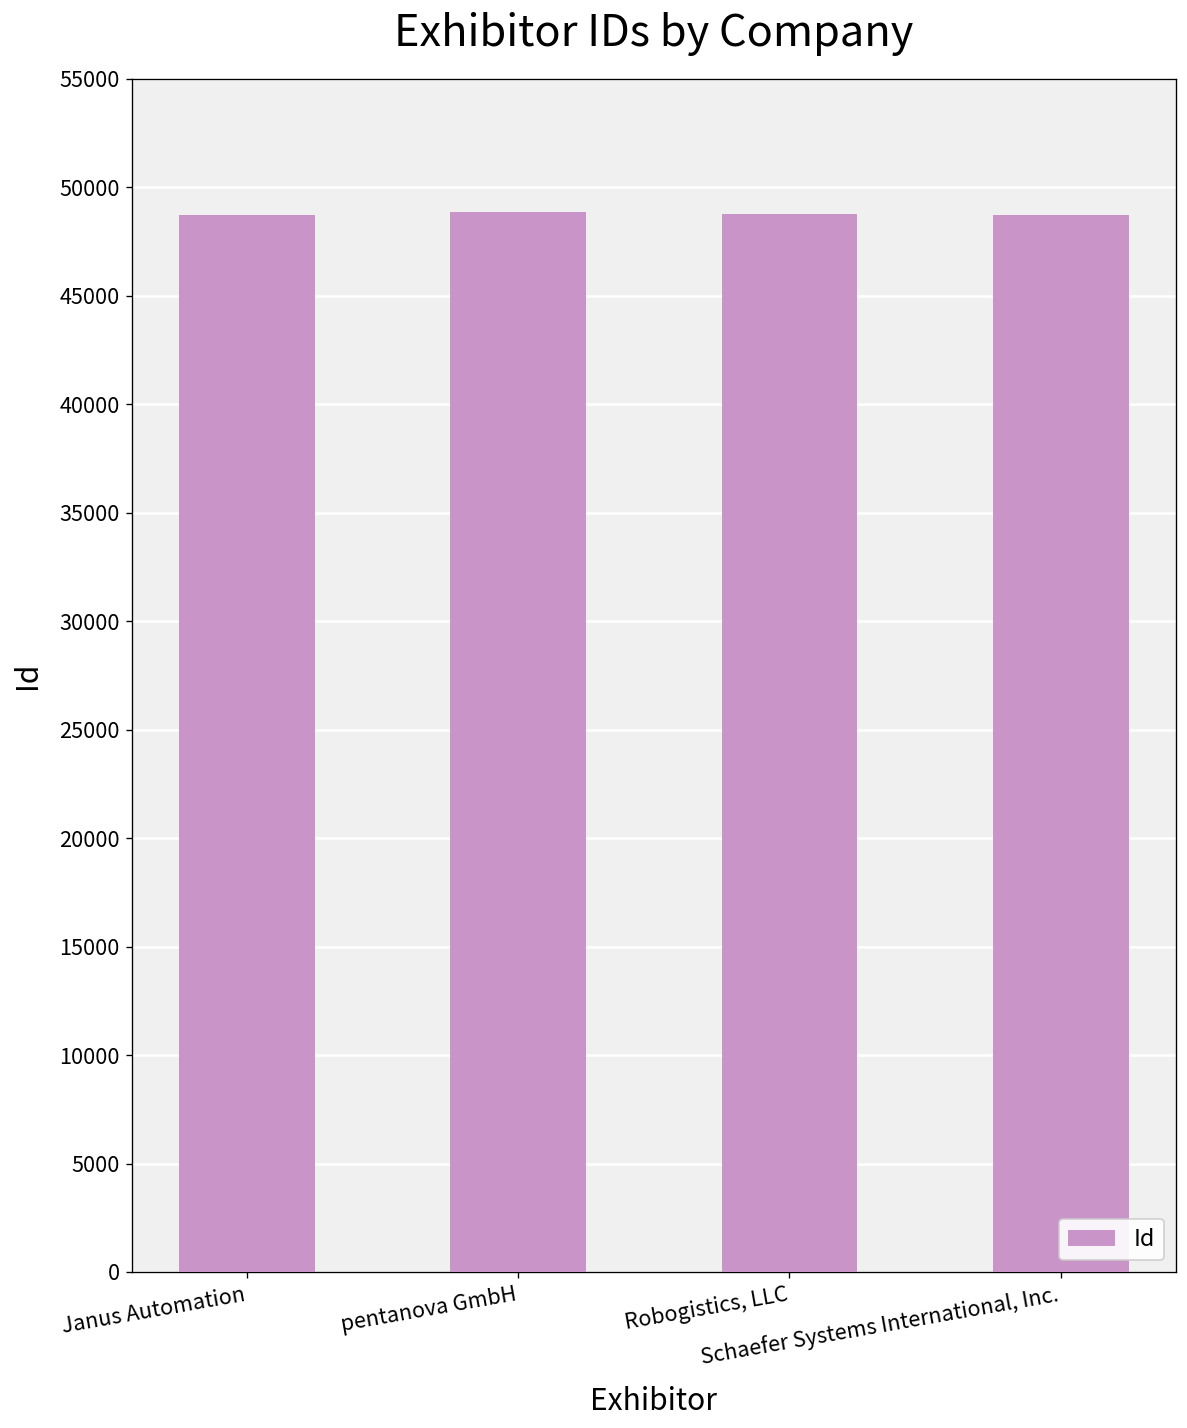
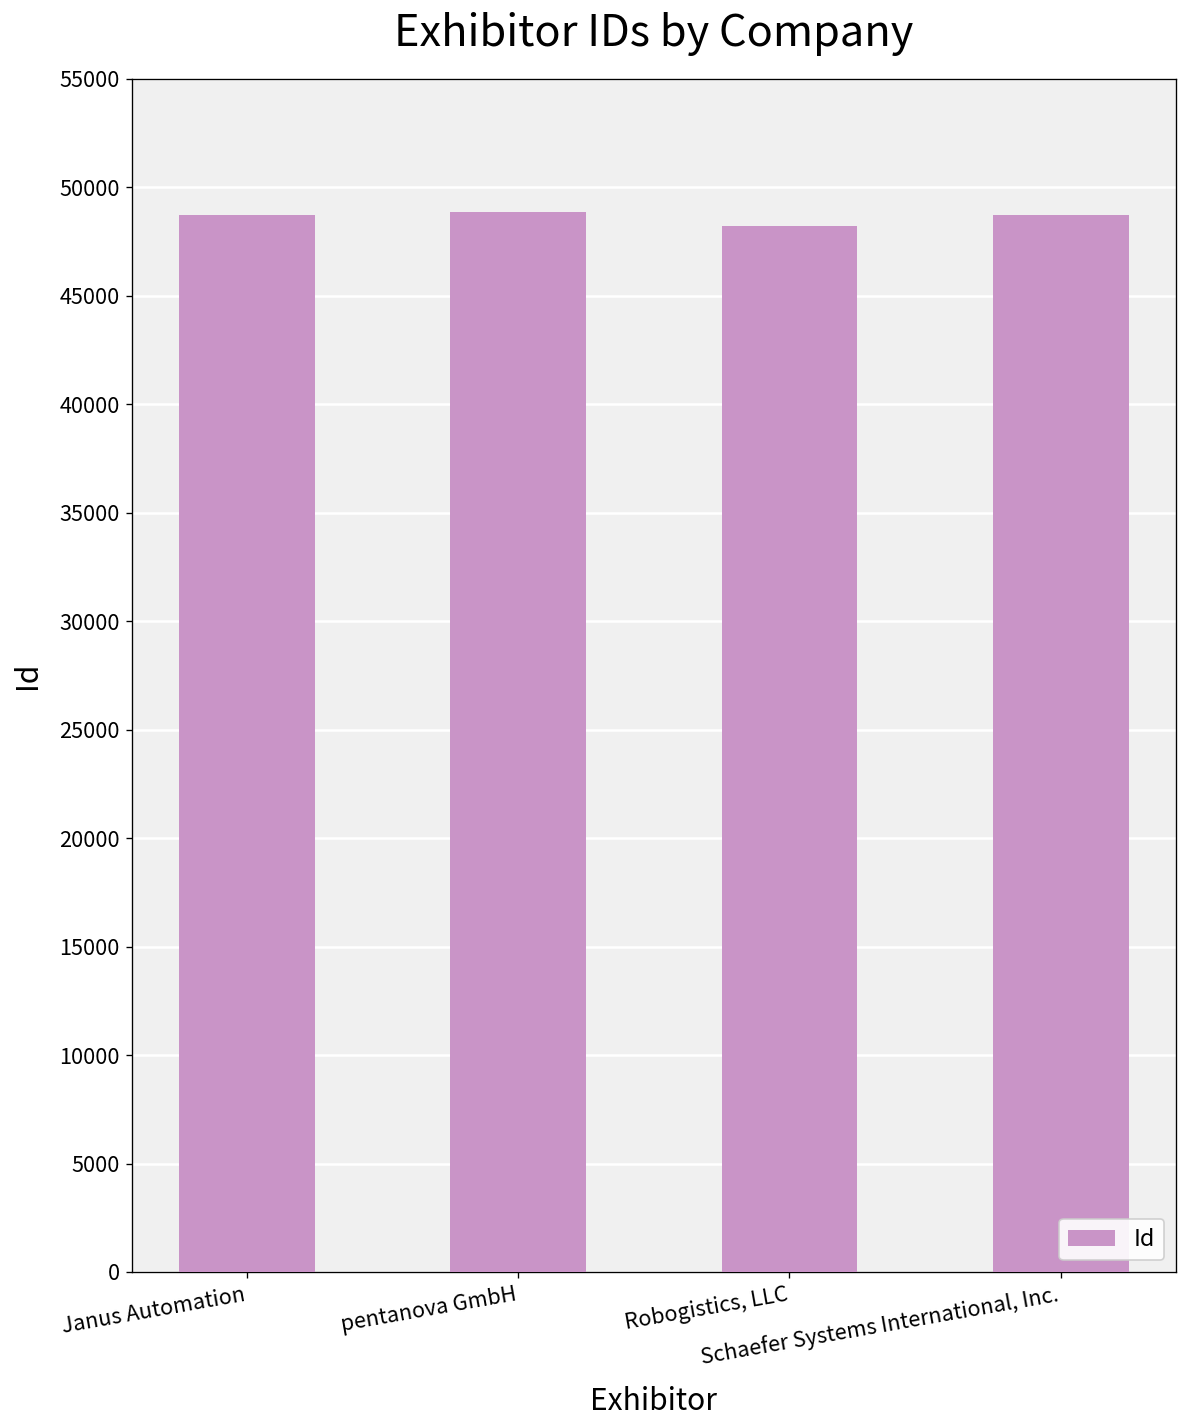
  {
    "Janus Automation": 48700,
    "pentanova GmbH": 48900,
-   "Robogistics, LLC": 48800,
+   "Robogistics, LLC": 48200,
    "Schaefer Systems International, Inc.": 48700
  }
